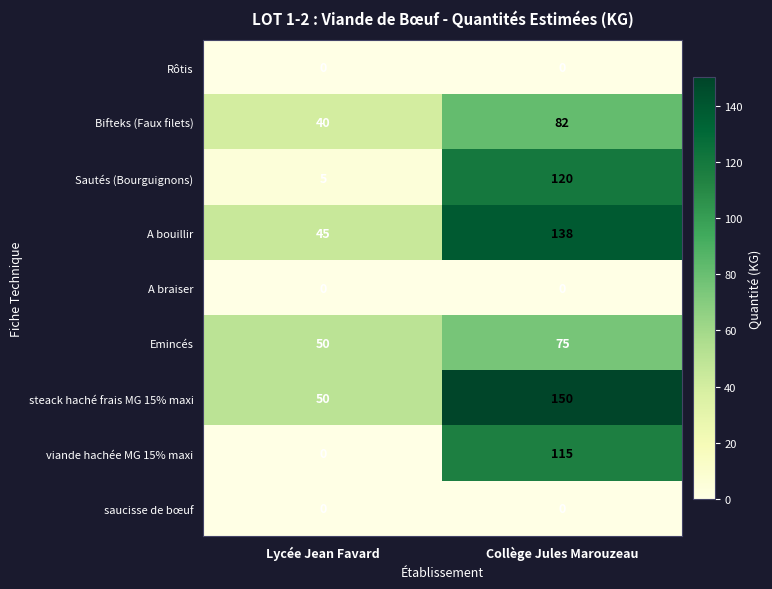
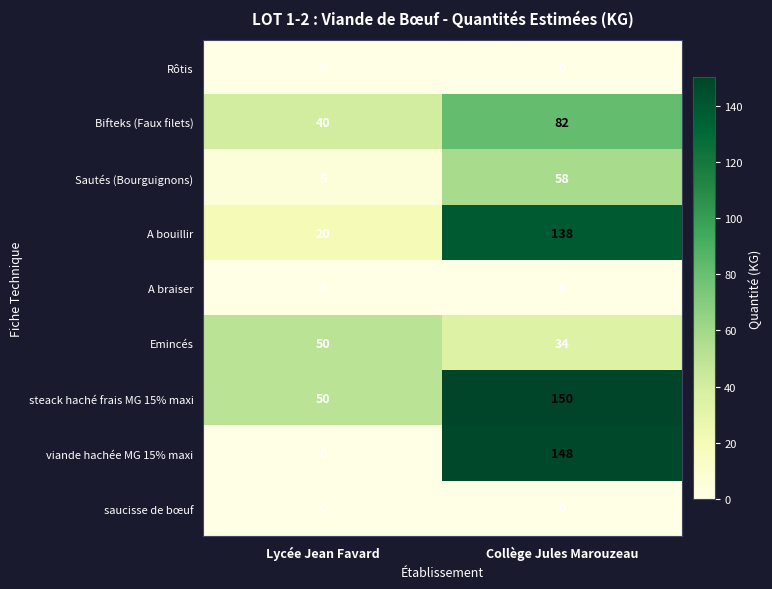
  {
    "Bifteks (Faux filets)": {
      "Lycée Jean Favard": 40,
      "Collège Jules Marouzeau": 82
    },
    "Sautés (Bourguignons)": {
-     "Collège Jules Marouzeau": 120
+     "Collège Jules Marouzeau": 58
    },
    "A bouillir": {
-     "Lycée Jean Favard": 45,
+     "Lycée Jean Favard": 20,
      "Collège Jules Marouzeau": 138
    },
    "Emincés": {
      "Lycée Jean Favard": 50,
-     "Collège Jules Marouzeau": 75
+     "Collège Jules Marouzeau": 34
    },
    "steack haché frais MG 15% maxi": {
      "Lycée Jean Favard": 50,
      "Collège Jules Marouzeau": 150
    },
    "viande hachée MG 15% maxi": {
-     "Collège Jules Marouzeau": 115
+     "Collège Jules Marouzeau": 148
    }
  }
